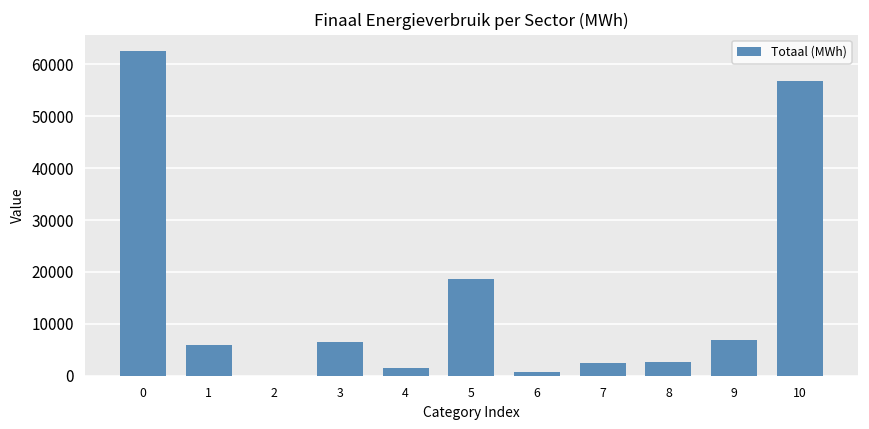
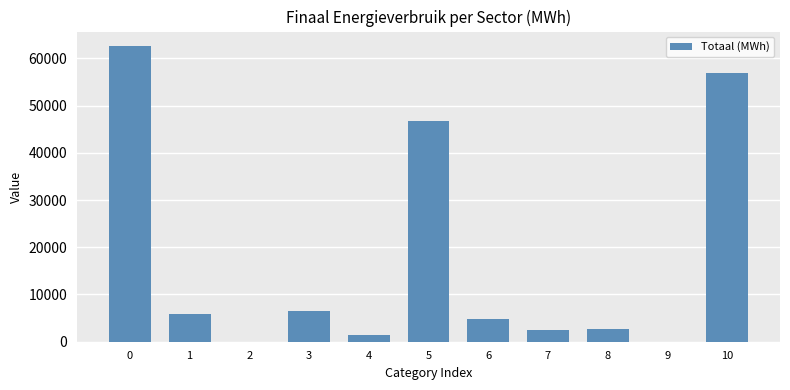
  {
    "0": 63000,
    "1": 6000,
    "2": 0,
    "3": 6000,
    "4": 2000,
-   "5": 19000,
-   "6": 1000,
+   "5": 47000,
+   "6": 5000,
    "7": 2000,
    "8": 3000,
-   "9": 7000,
+   "9": 0,
    "10": 57000
  }
